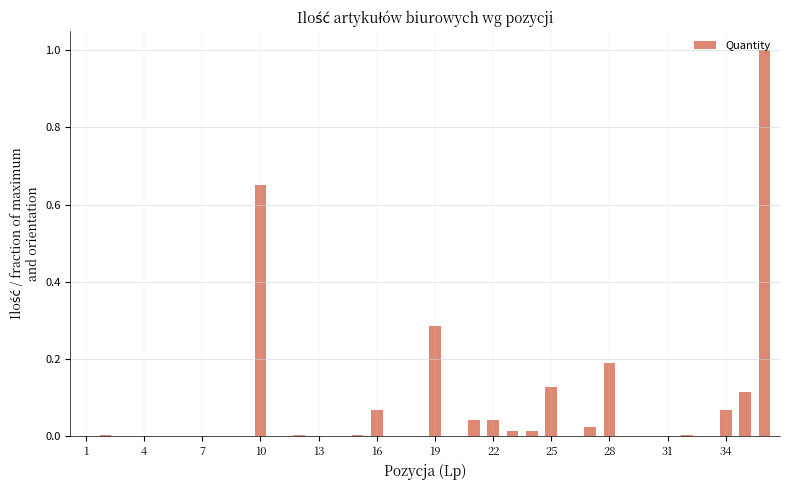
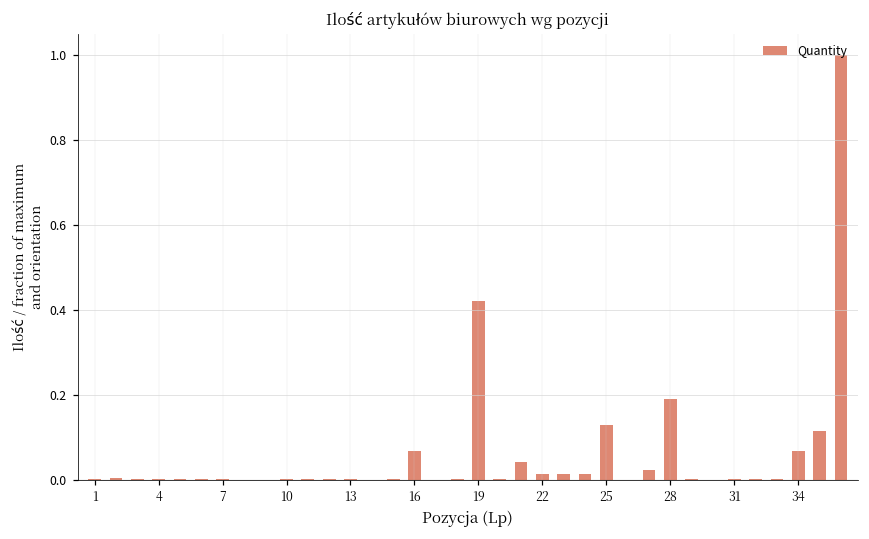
  {
-   "10": 0.65,
+   "10": 0.00,
    "16": 0.07,
-   "19": 0.29,
-   "22": 0.04,
+   "19": 0.42,
+   "22": 0.01,
    "25": 0.13,
    "28": 0.19,
    "34": 0.07
  }
